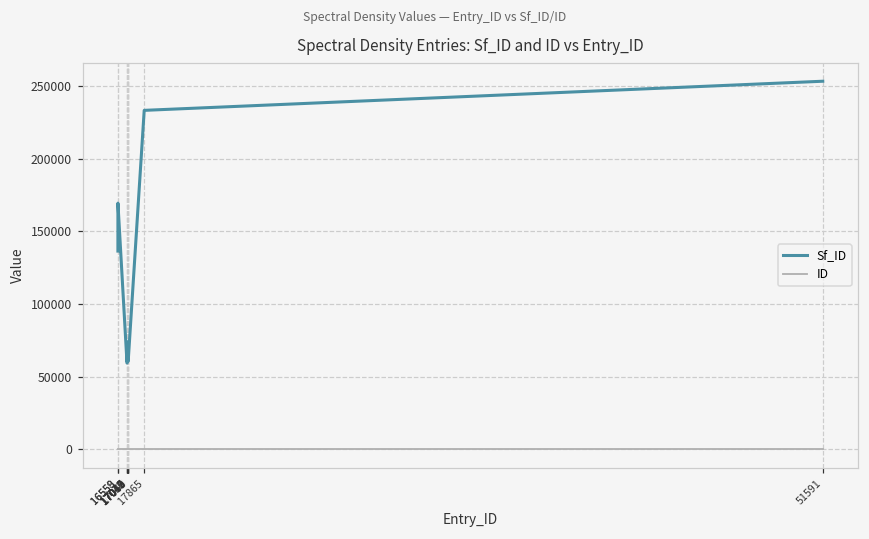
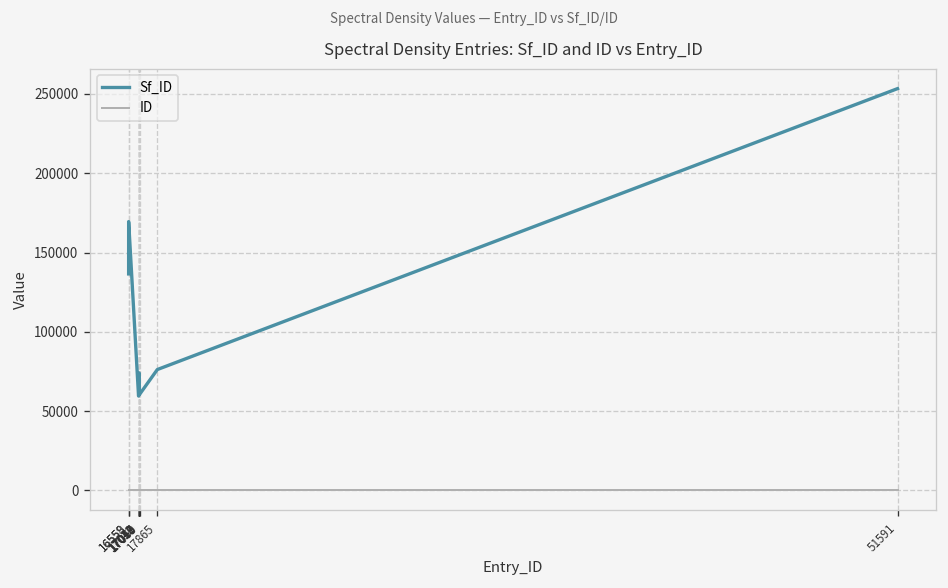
  {
    "Sf_ID": {
      "16558": 137000,
      "16559": 169000,
      "17010": 59000,
      "17012": 60000,
      "17013": 60000,
      "17041": 74000,
      "17046": 60000,
      "17047": 60000,
      "17069": 61000,
-     "17865": 233000,
+     "17865": 76000,
      "51591": 253000
    },
    "ID": {
      "16558": 0,
      "16559": 0,
      "17010": 0,
      "17012": 0,
      "17013": 0,
      "17041": 0,
      "17046": 0,
      "17047": 0,
      "17069": 0,
      "17865": 0,
      "51591": 0
    }
  }
